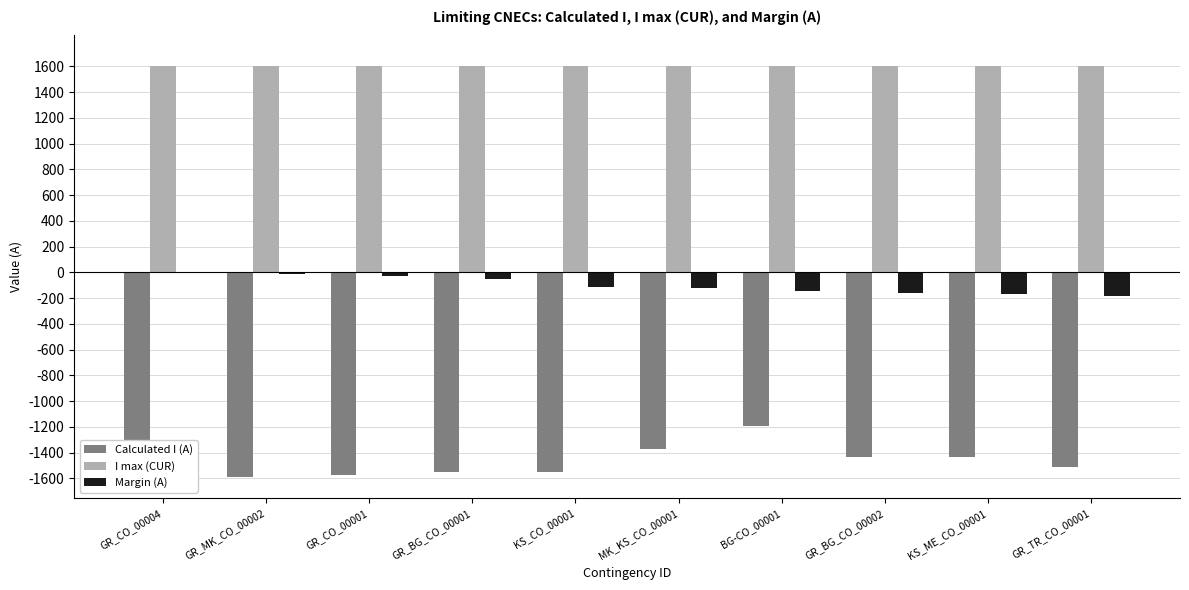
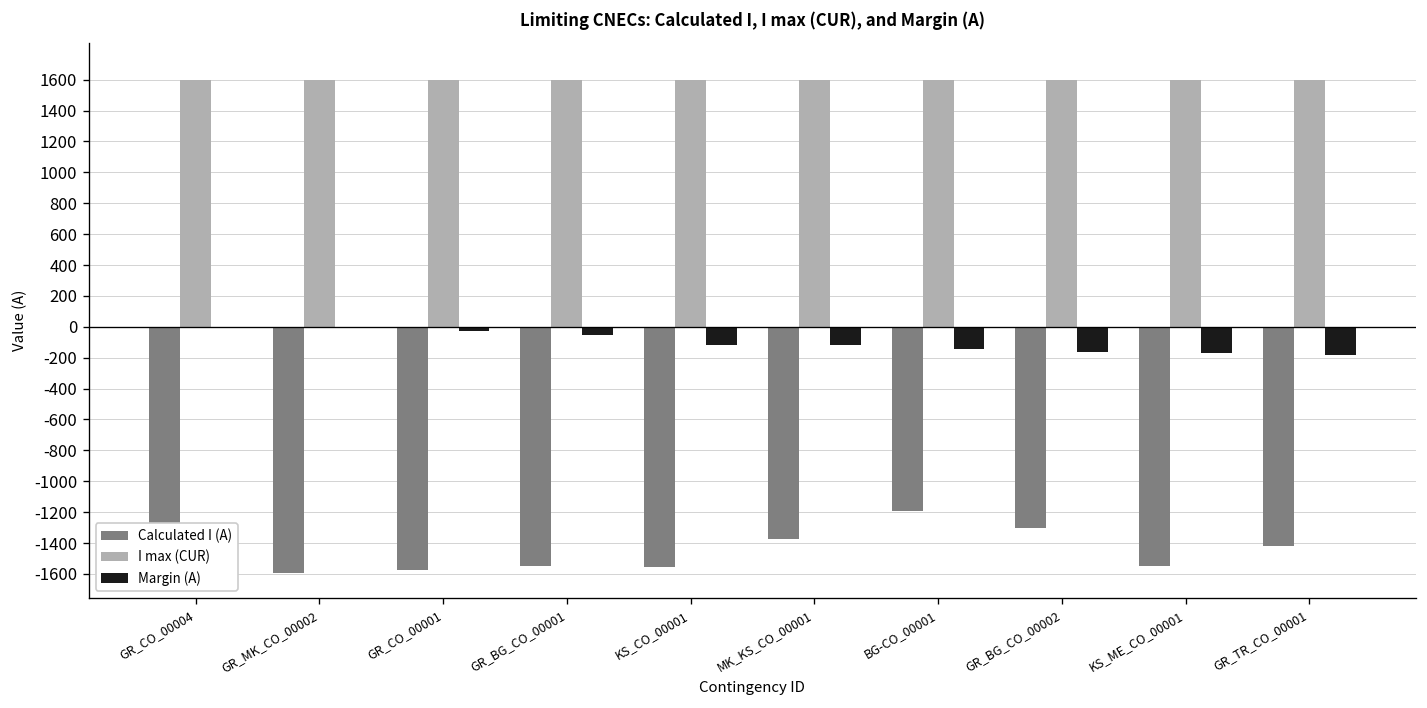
  {
    "Calculated I (A)": {
      "GR_MK_CO_00002": -1590,
      "GR_CO_00001": -1570,
      "GR_BG_CO_00001": -1550,
      "KS_CO_00001": -1550,
      "MK_KS_CO_00001": -1370,
      "BG-CO_00001": -1190,
-     "GR_BG_CO_00002": -1440,
-     "KS_ME_CO_00001": -1430,
-     "GR_TR_CO_00001": -1510
+     "GR_BG_CO_00002": -1300,
+     "KS_ME_CO_00001": -1550,
+     "GR_TR_CO_00001": -1420
    },
    "I max (CUR)": {
      "GR_CO_00004": 1600,
      "GR_MK_CO_00002": 1600,
      "GR_CO_00001": 1600,
      "GR_BG_CO_00001": 1600,
      "KS_CO_00001": 1600,
      "MK_KS_CO_00001": 1600,
      "BG-CO_00001": 1600,
      "GR_BG_CO_00002": 1600,
      "KS_ME_CO_00001": 1600,
      "GR_TR_CO_00001": 1600
    },
    "Margin (A)": {
      "GR_CO_00001": -30,
      "GR_BG_CO_00001": -50,
      "KS_CO_00001": -120,
      "MK_KS_CO_00001": -120,
      "BG-CO_00001": -140,
      "GR_BG_CO_00002": -160,
      "KS_ME_CO_00001": -170,
      "GR_TR_CO_00001": -180
    }
  }
